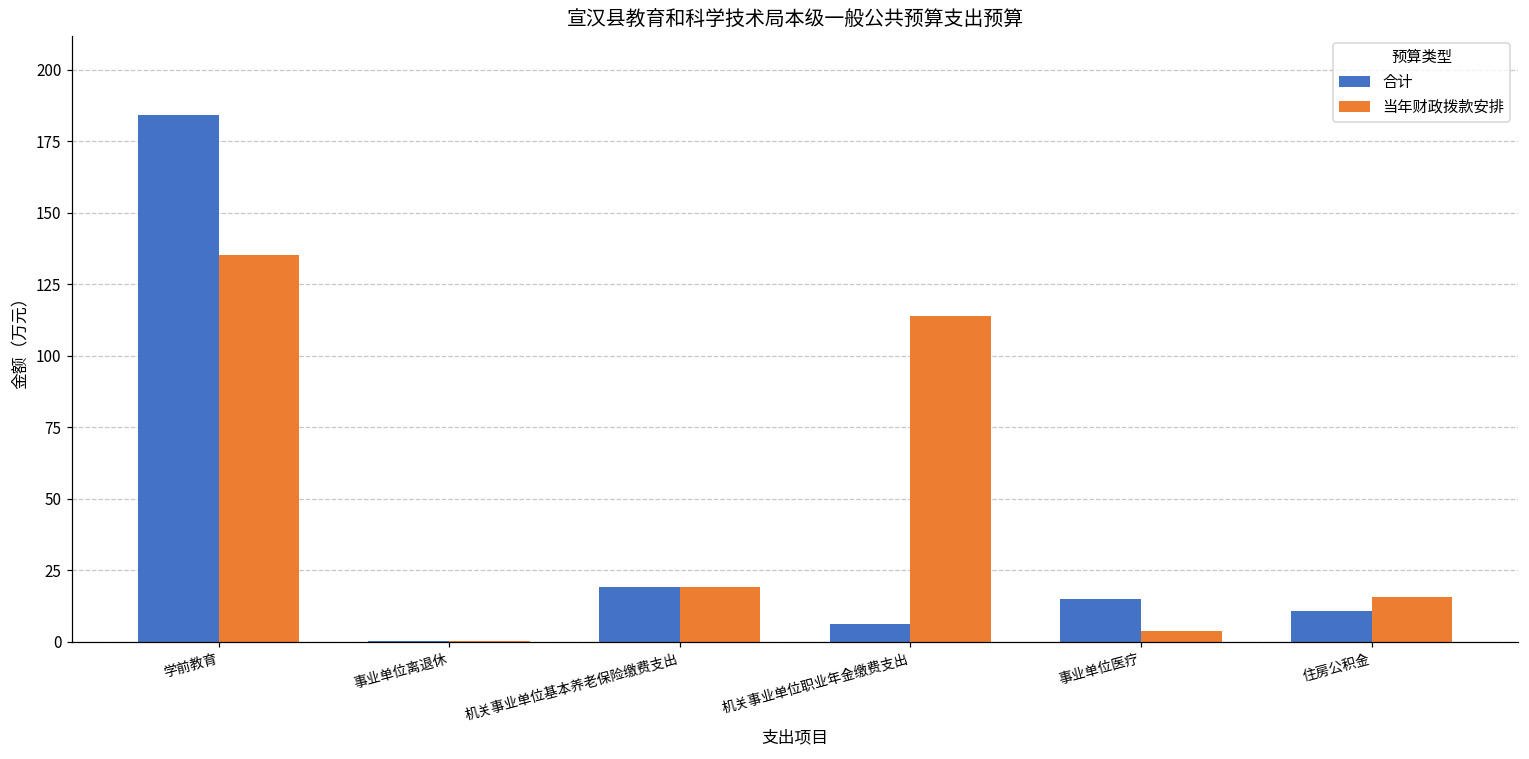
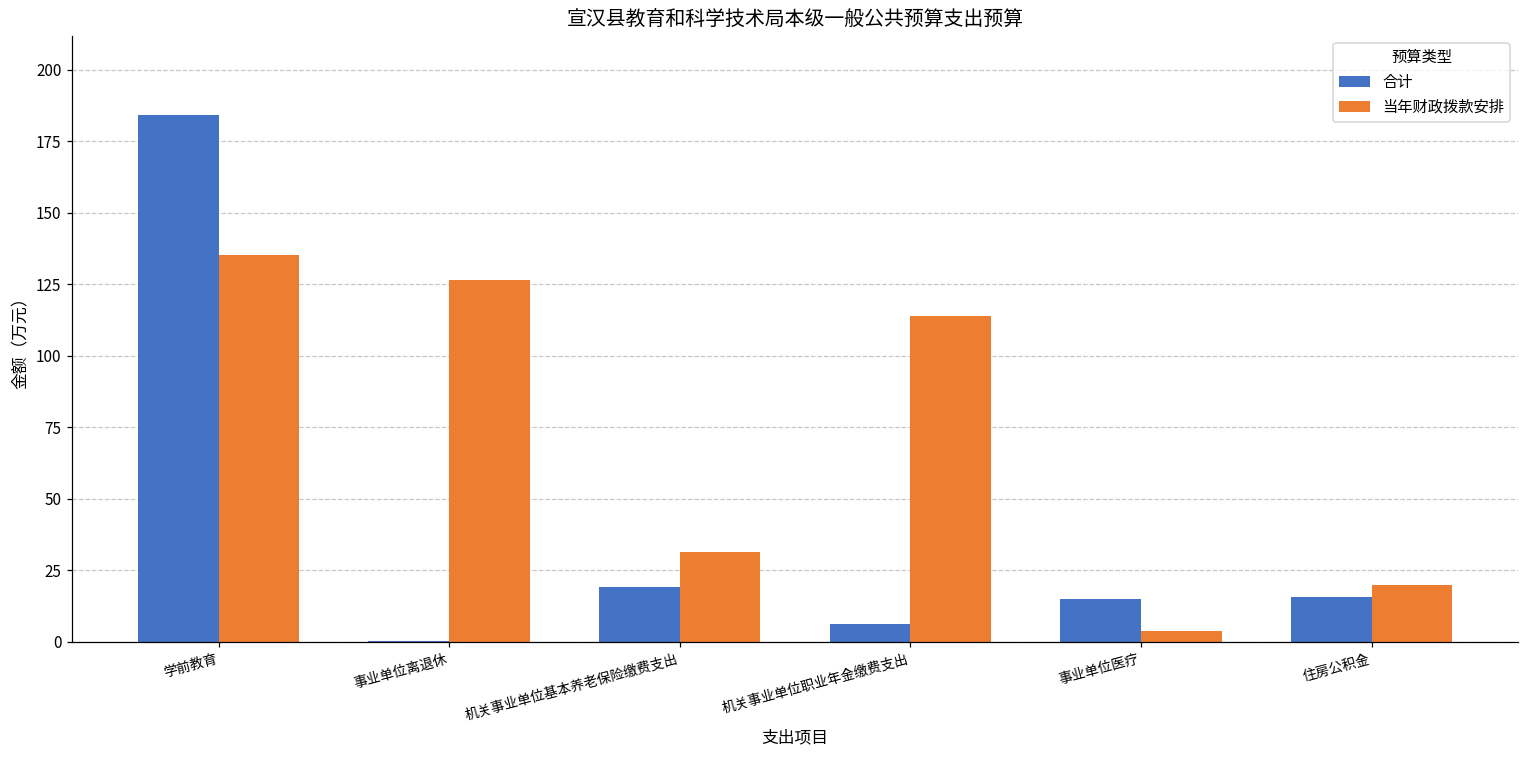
  {
    "合计": {
      "学前教育": 184,
      "机关事业单位基本养老保险缴费支出": 19,
      "机关事业单位职业年金缴费支出": 6,
      "事业单位医疗": 15,
-     "住房公积金": 11
+     "住房公积金": 16
    },
    "当年财政拨款安排": {
      "学前教育": 135,
-     "事业单位离退休": 0,
-     "机关事业单位基本养老保险缴费支出": 19,
+     "事业单位离退休": 127,
+     "机关事业单位基本养老保险缴费支出": 32,
      "机关事业单位职业年金缴费支出": 114,
      "事业单位医疗": 4,
-     "住房公积金": 16
+     "住房公积金": 20
    }
  }
